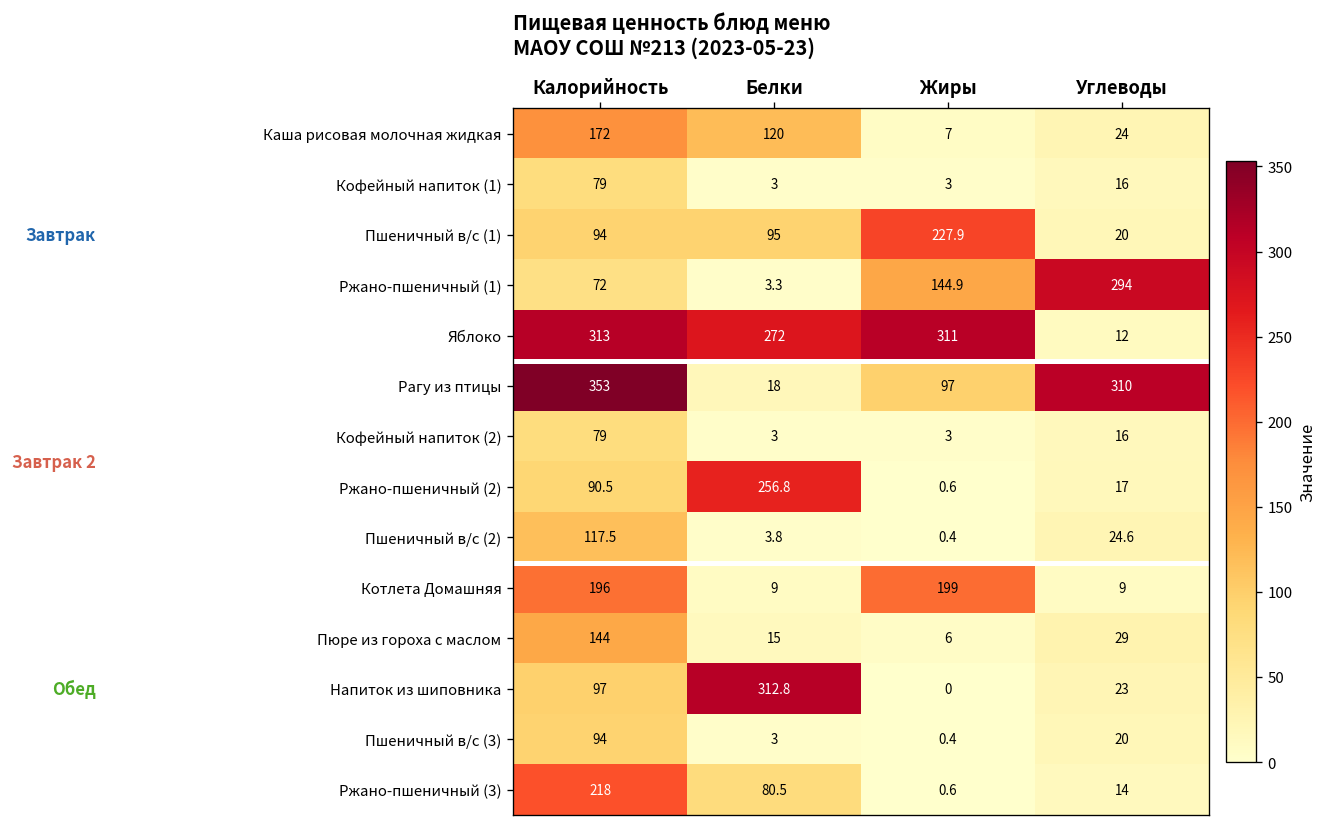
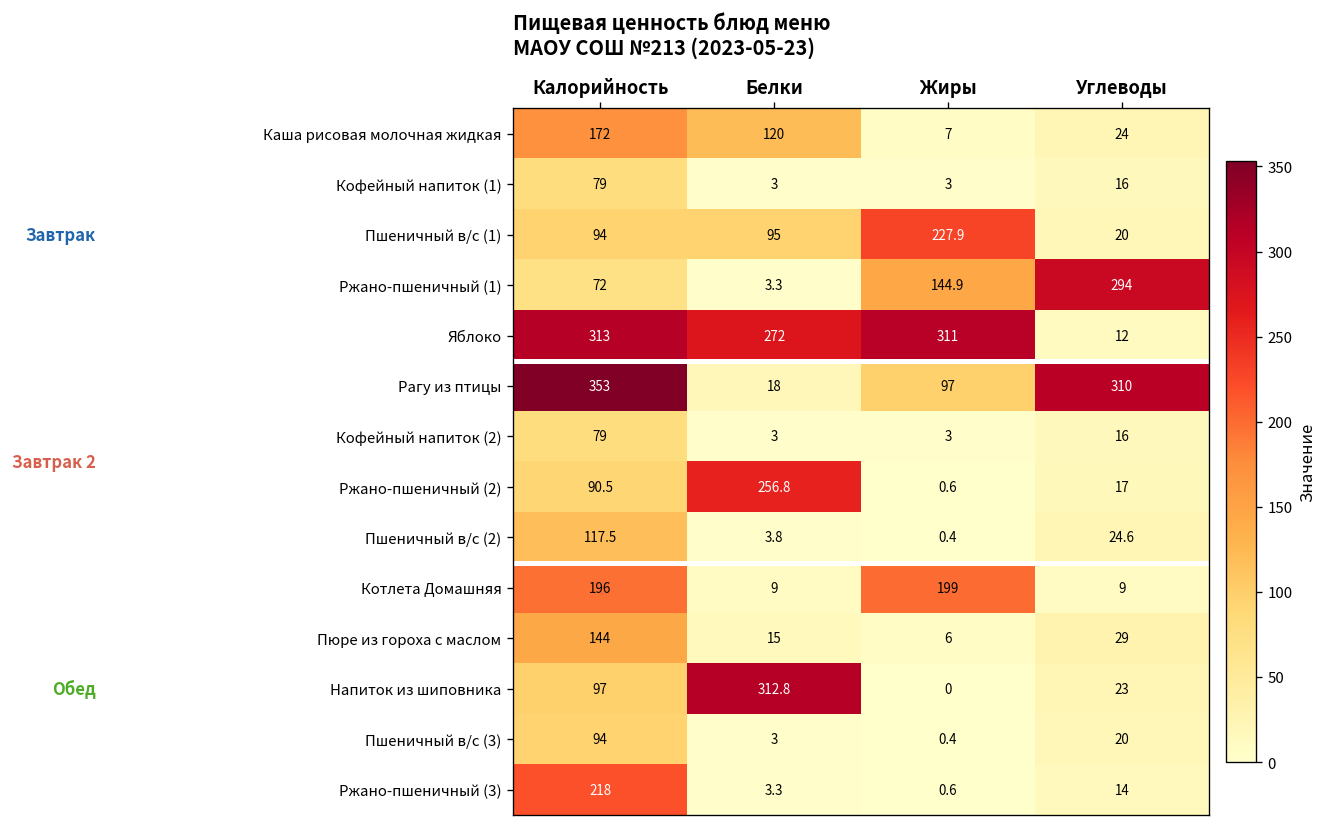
  {
    "Каша рисовая молочная жидкая": {
      "Калорийность": 172,
      "Белки": 120,
      "Жиры": 7,
      "Углеводы": 24
    },
    "Кофейный напиток (1)": {
      "Калорийность": 79,
      "Белки": 3,
      "Жиры": 3,
      "Углеводы": 16
    },
    "Пшеничный в/с (1)": {
      "Калорийность": 94,
      "Белки": 95,
      "Жиры": 227.9,
      "Углеводы": 20
    },
    "Ржано-пшеничный (1)": {
      "Калорийность": 72,
      "Белки": 3.3,
      "Жиры": 144.9,
      "Углеводы": 294
    },
    "Яблоко": {
      "Калорийность": 313,
      "Белки": 272,
      "Жиры": 311,
      "Углеводы": 12
    },
    "Рагу из птицы": {
      "Калорийность": 353,
      "Белки": 18,
      "Жиры": 97,
      "Углеводы": 310
    },
    "Кофейный напиток (2)": {
      "Калорийность": 79,
      "Белки": 3,
      "Жиры": 3,
      "Углеводы": 16
    },
    "Ржано-пшеничный (2)": {
      "Калорийность": 90.5,
      "Белки": 256.8,
      "Жиры": 0.6,
      "Углеводы": 17
    },
    "Пшеничный в/с (2)": {
      "Калорийность": 117.5,
      "Белки": 3.8,
      "Жиры": 0.4,
      "Углеводы": 24.6
    },
    "Котлета Домашняя": {
      "Калорийность": 196,
      "Белки": 9,
      "Жиры": 199,
      "Углеводы": 9
    },
    "Пюре из гороха с маслом": {
      "Калорийность": 144,
      "Белки": 15,
      "Жиры": 6,
      "Углеводы": 29
    },
    "Напиток из шиповника": {
      "Калорийность": 97,
      "Белки": 312.8,
      "Жиры": 0,
      "Углеводы": 23
    },
    "Пшеничный в/с (3)": {
      "Калорийность": 94,
      "Белки": 3,
      "Жиры": 0.4,
      "Углеводы": 20
    },
    "Ржано-пшеничный (3)": {
      "Калорийность": 218,
-     "Белки": 80.5,
+     "Белки": 3.3,
      "Жиры": 0.6,
      "Углеводы": 14
    }
  }
